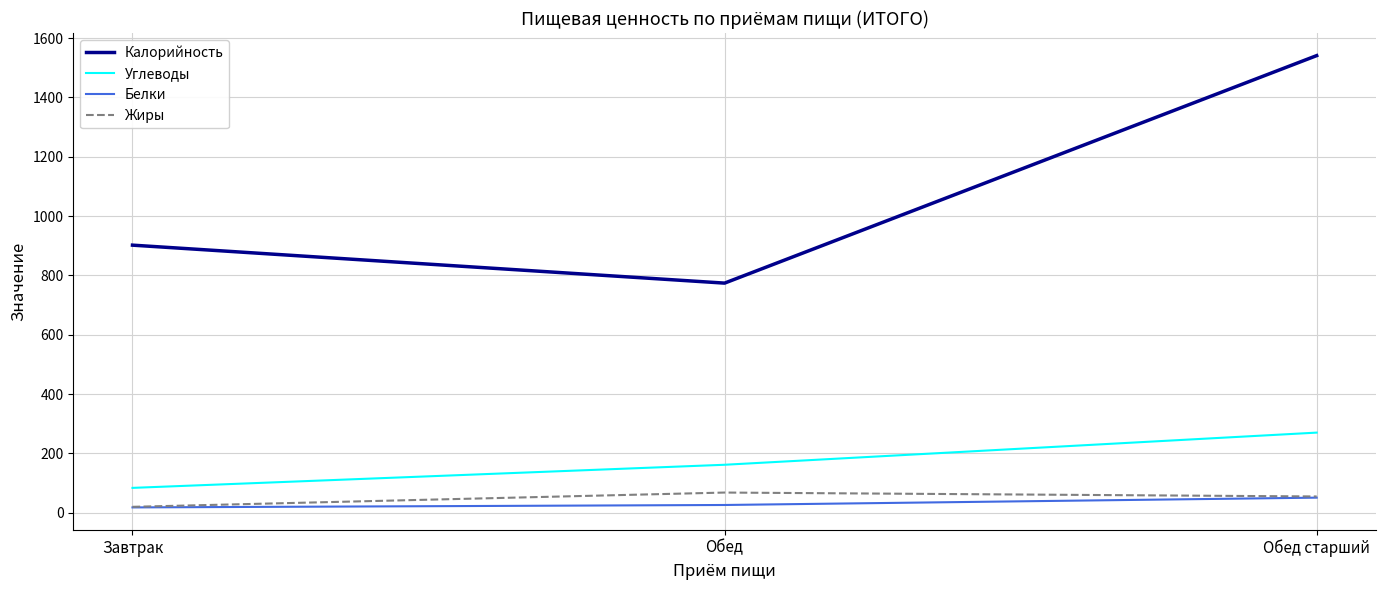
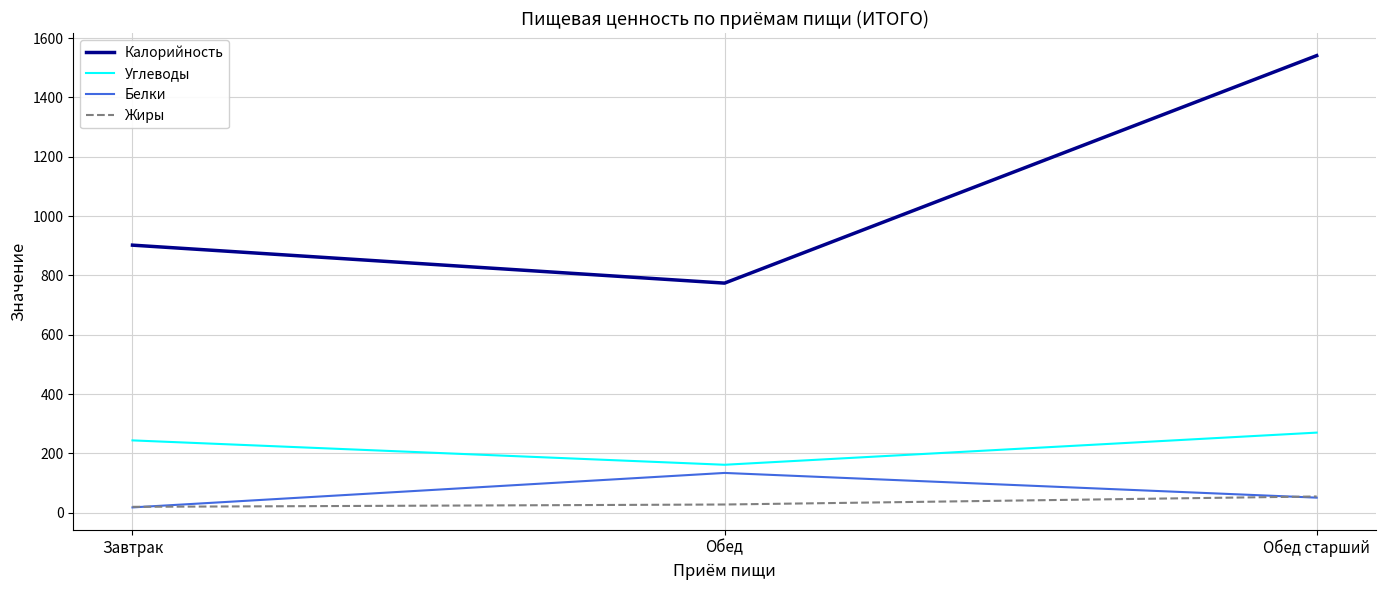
  {
    "Калорийность": {
      "Завтрак": 900,
      "Обед": 770,
      "Обед старший": 1540
    },
    "Углеводы": {
-     "Завтрак": 80,
+     "Завтрак": 240,
      "Обед": 160,
      "Обед старший": 270
    },
    "Белки": {
-     "Обед": 30
+     "Обед": 130
    },
    "Жиры": {
-     "Обед": 70
+     "Обед": 30
    }
  }
